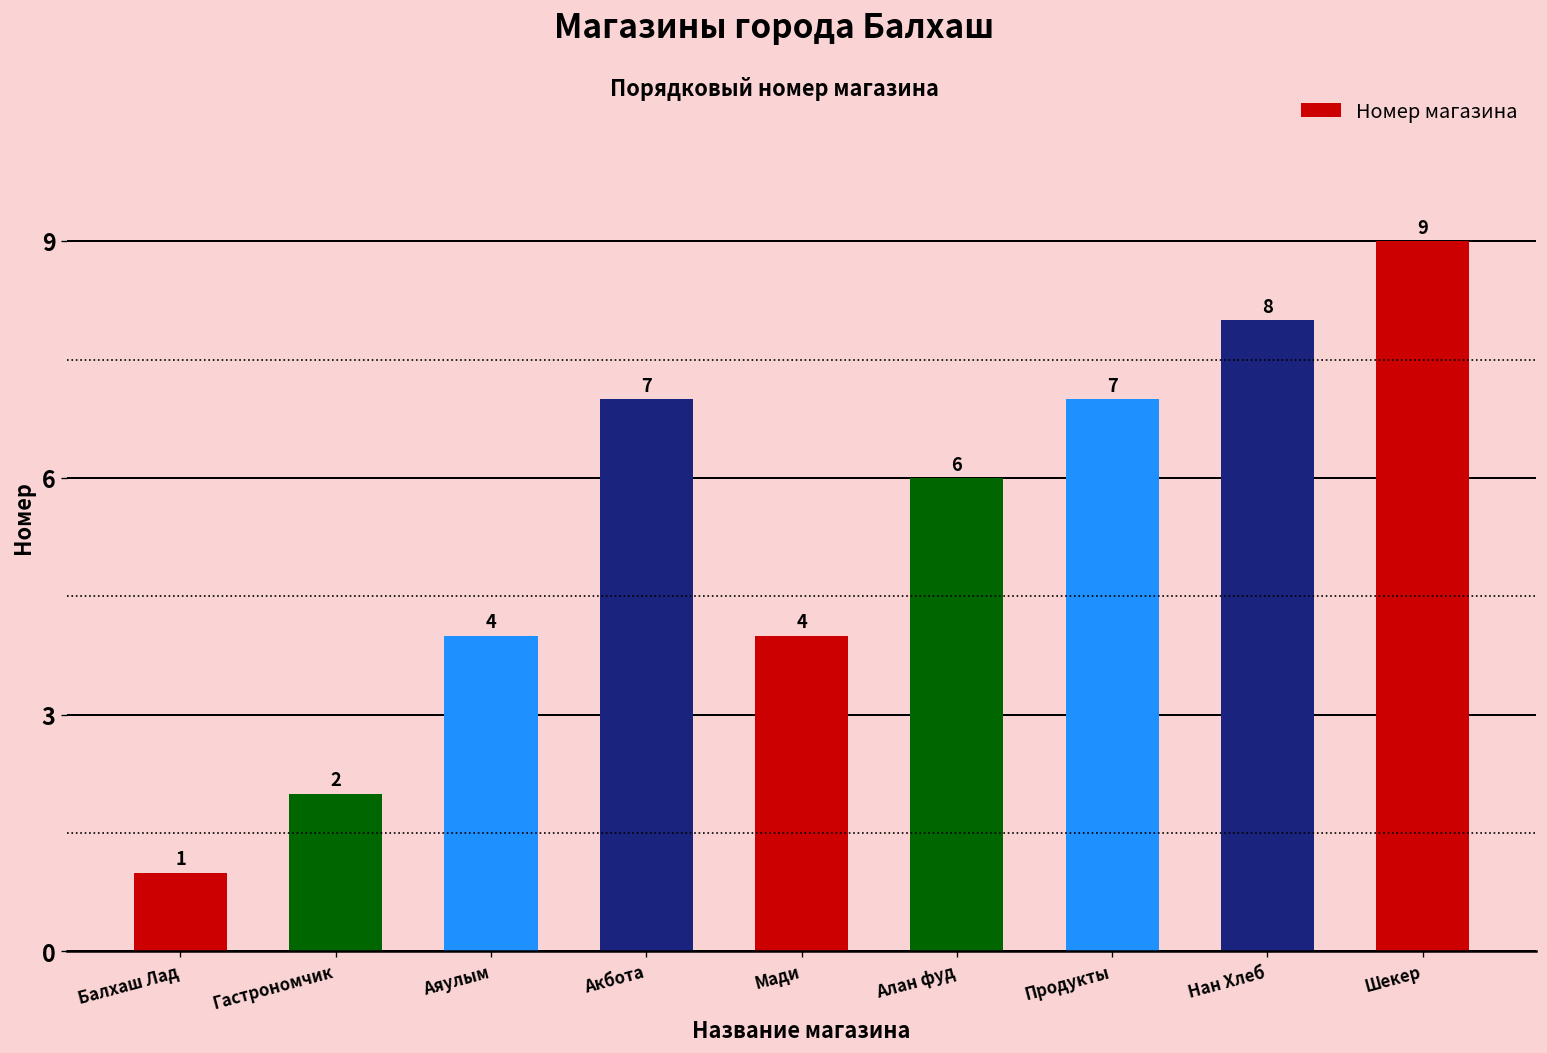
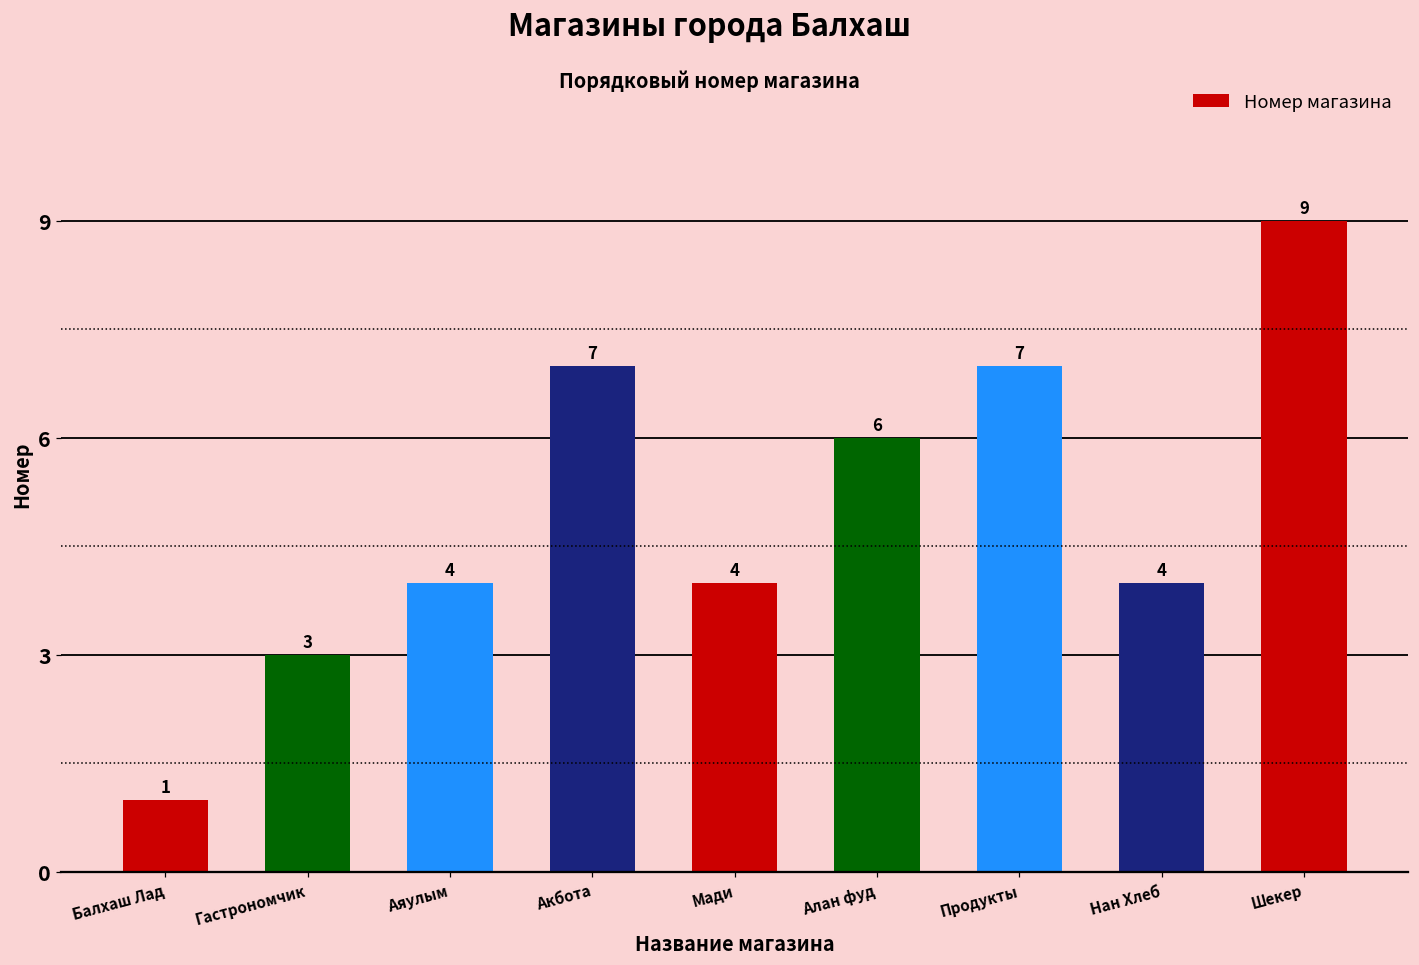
  {
    "Балхаш Лад": 1,
-   "Гастрономчик": 2,
+   "Гастрономчик": 3,
    "Аяулым": 4,
    "Акбота": 7,
    "Мади": 4,
    "Алан фуд": 6,
    "Продукты": 7,
-   "Нан Хлеб": 8,
+   "Нан Хлеб": 4,
    "Шекер": 9
  }
